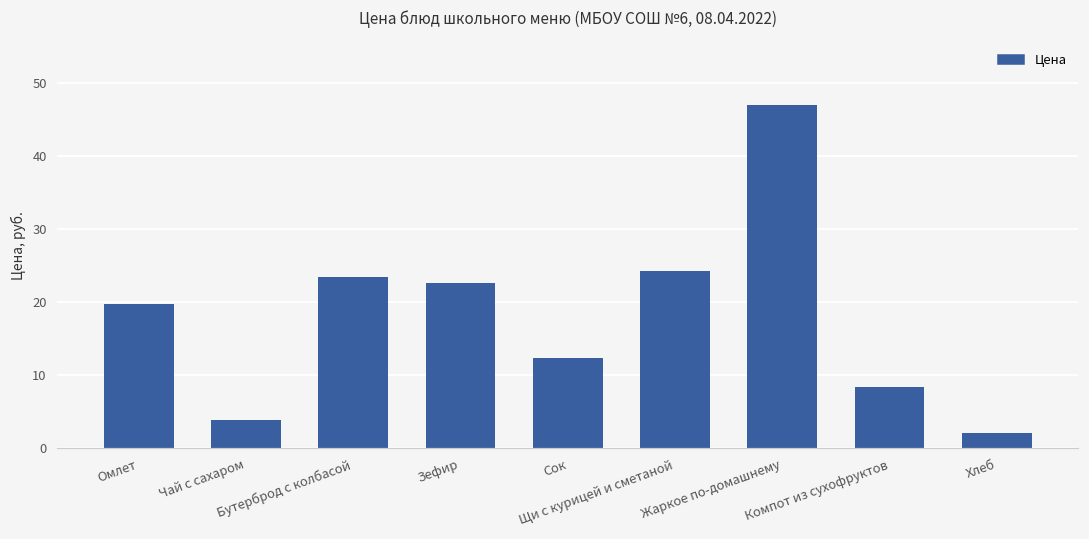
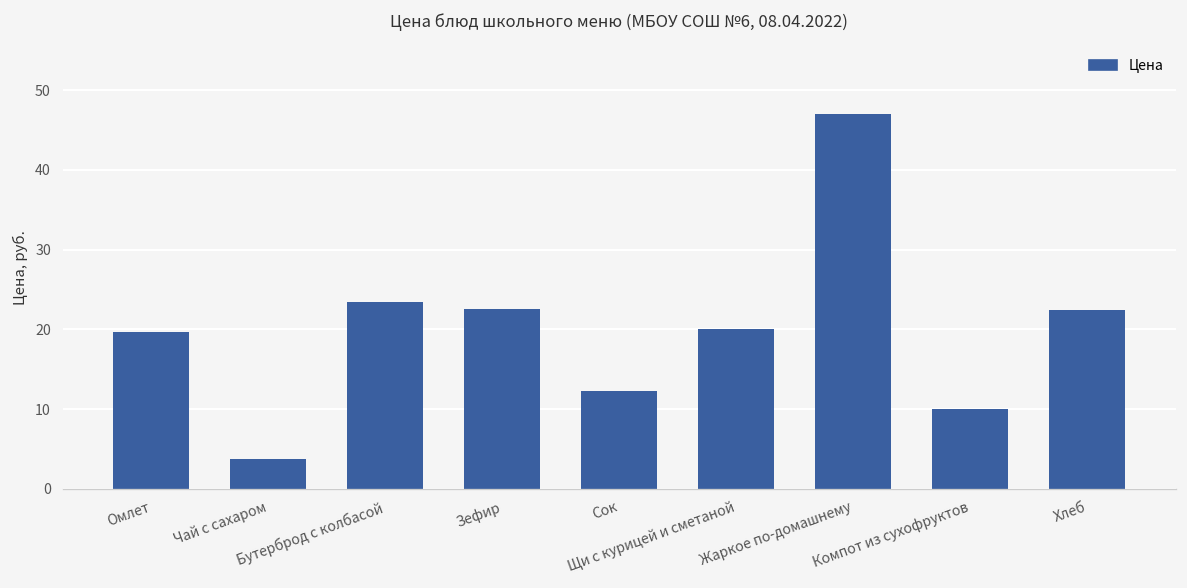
  {
    "Омлет": 20,
    "Чай с сахаром": 4,
    "Бутерброд с колбасой": 23,
    "Зефир": 23,
    "Сок": 12,
-   "Щи с курицей и сметаной": 24,
+   "Щи с курицей и сметаной": 20,
    "Жаркое по-домашнему": 47,
-   "Компот из сухофруктов": 8,
-   "Хлеб": 2
+   "Компот из сухофруктов": 10,
+   "Хлеб": 22
  }
